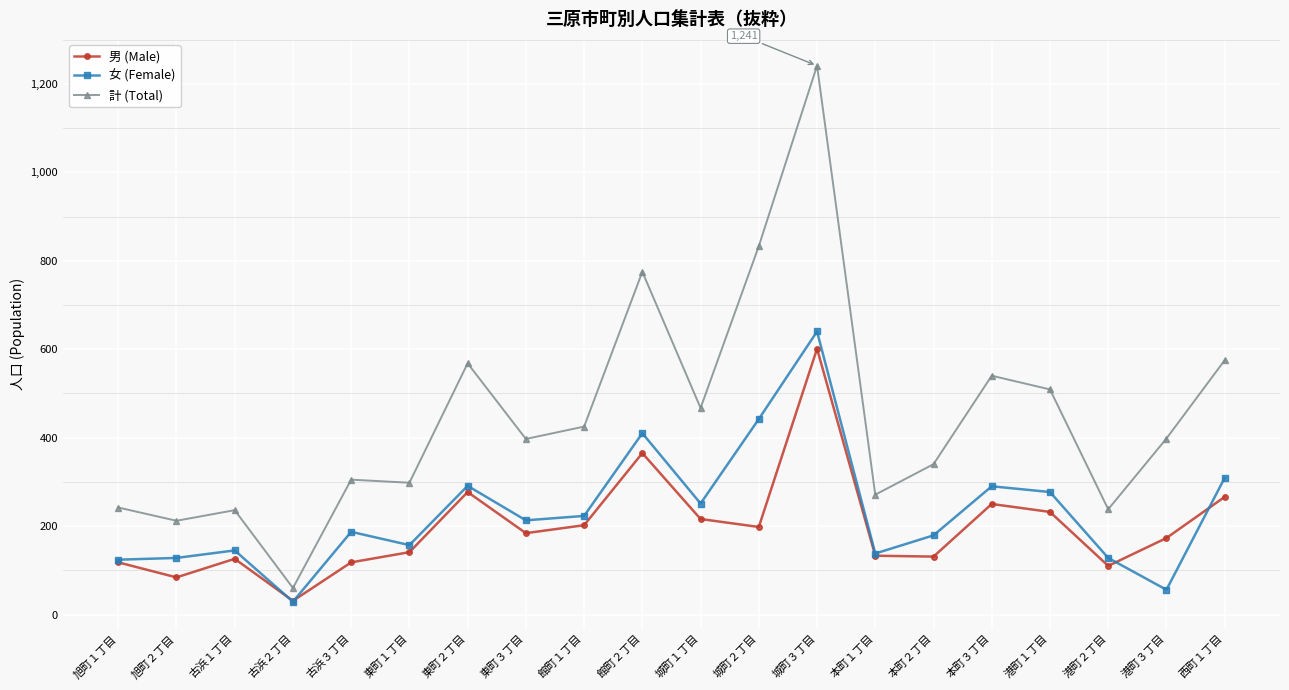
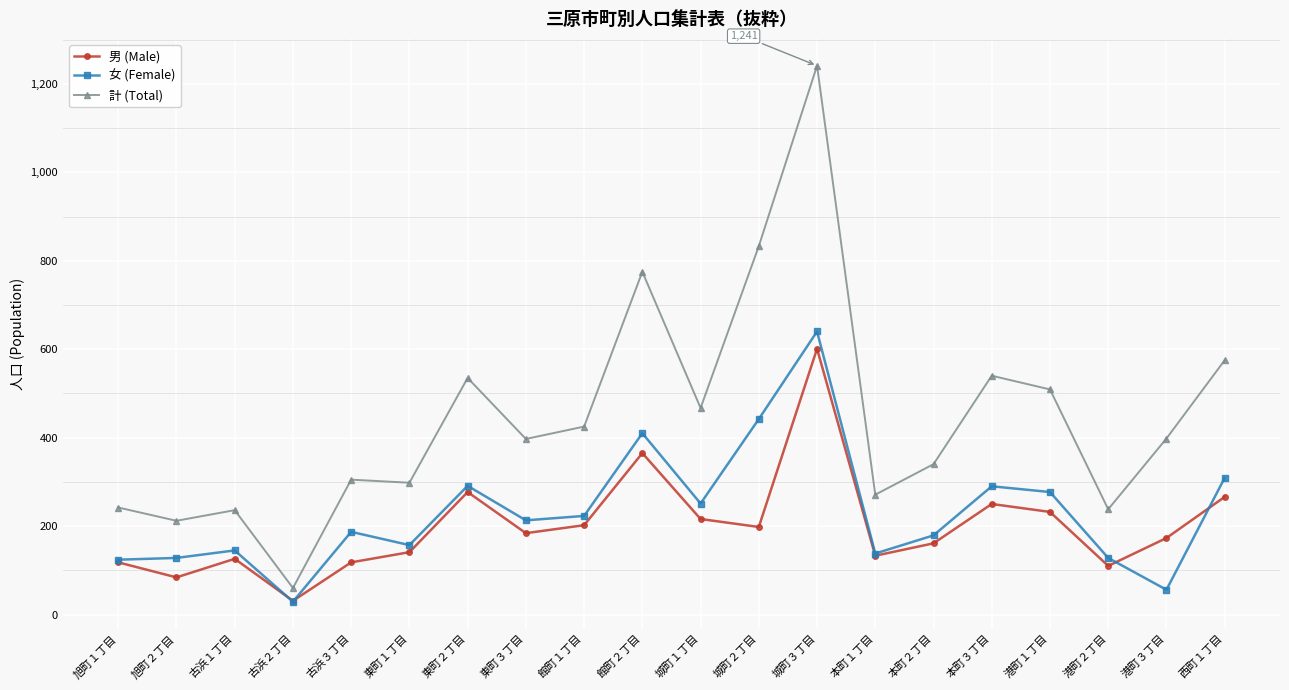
  {
    "男 (Male)": {
      "旭町１丁目": 120,
      "旭町２丁目": 80,
      "古浜１丁目": 130,
      "古浜３丁目": 120,
      "東町１丁目": 140,
      "東町２丁目": 280,
      "東町３丁目": 180,
      "館町１丁目": 200,
      "館町２丁目": 370,
      "城町１丁目": 220,
      "城町２丁目": 200,
      "城町３丁目": 600,
-     "本町２丁目": 130,
+     "本町２丁目": 160,
      "本町３丁目": 250,
      "港町１丁目": 230,
      "港町２丁目": 110,
      "港町３丁目": 170,
      "西町１丁目": 270
    },
    "女 (Female)": {
      "旭町１丁目": 120,
      "旭町２丁目": 130,
      "古浜１丁目": 150,
      "古浜３丁目": 190,
      "東町１丁目": 160,
      "東町２丁目": 290,
      "東町３丁目": 210,
      "館町１丁目": 220,
      "館町２丁目": 410,
      "城町１丁目": 250,
      "城町２丁目": 440,
      "城町３丁目": 640,
      "本町２丁目": 180,
      "本町３丁目": 290,
      "港町１丁目": 280,
      "港町２丁目": 130,
      "港町３丁目": 60,
      "西町１丁目": 310
    },
    "計 (Total)": {
      "旭町１丁目": 240,
      "旭町２丁目": 210,
      "古浜１丁目": 240,
      "古浜２丁目": 60,
      "古浜３丁目": 310,
      "東町１丁目": 300,
-     "東町２丁目": 570,
+     "東町２丁目": 540,
      "東町３丁目": 400,
      "館町１丁目": 430,
      "館町２丁目": 780,
      "城町１丁目": 470,
      "城町２丁目": 830,
      "本町１丁目": 270,
      "本町２丁目": 340,
      "本町３丁目": 540,
      "港町１丁目": 510,
      "港町２丁目": 240,
      "港町３丁目": 400,
      "西町１丁目": 580
    }
  }
